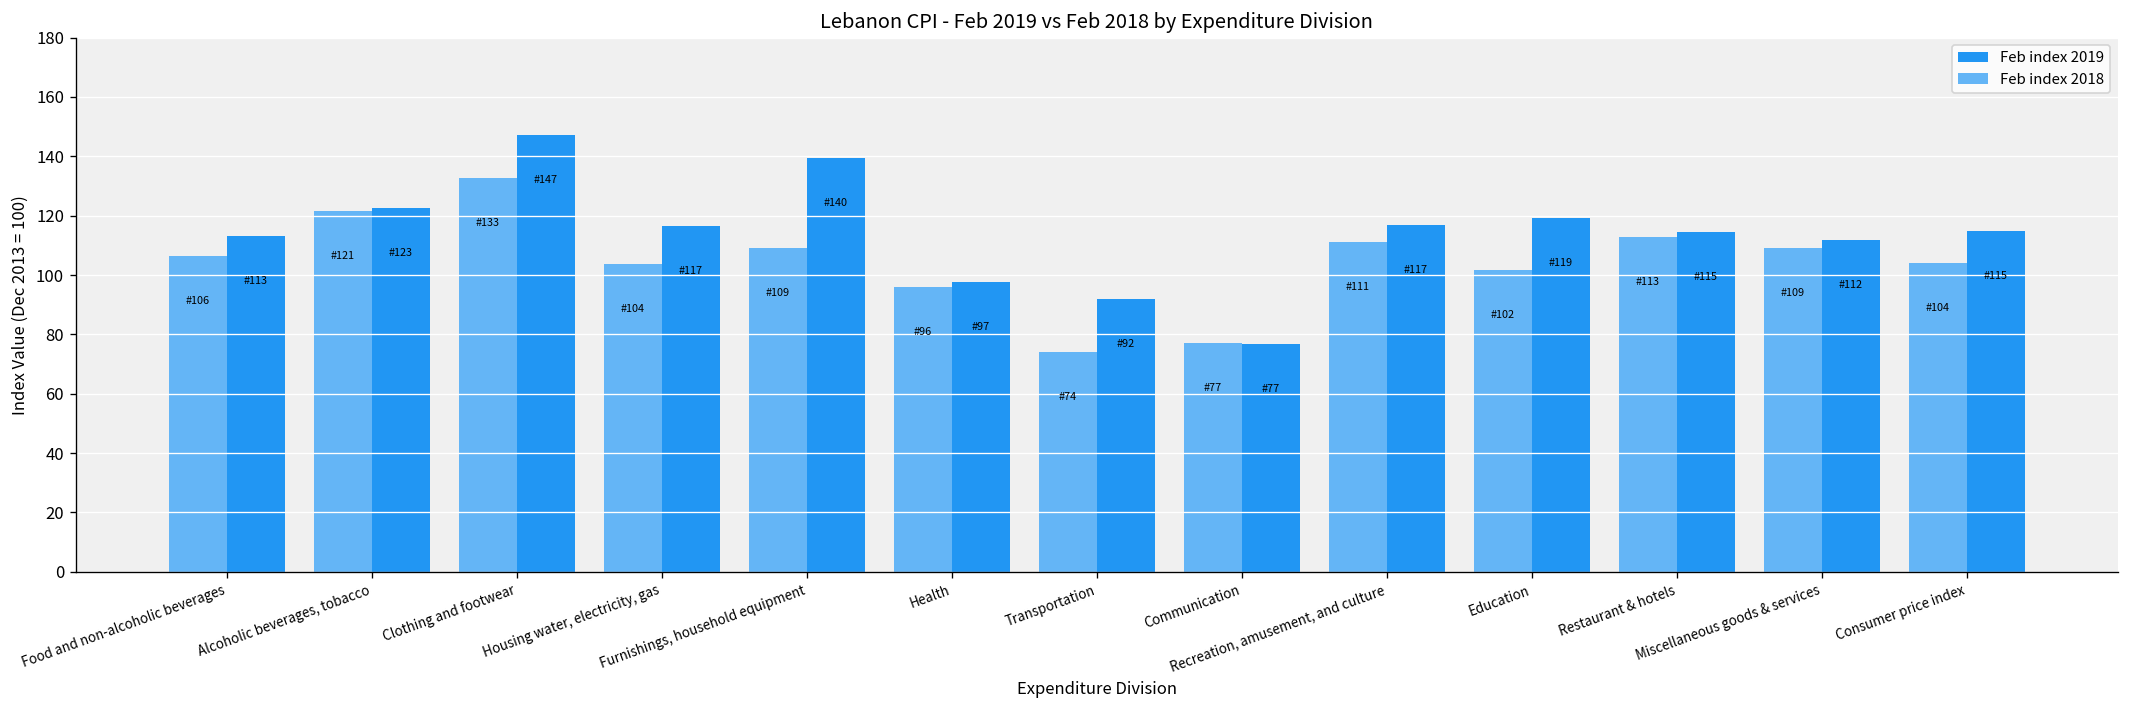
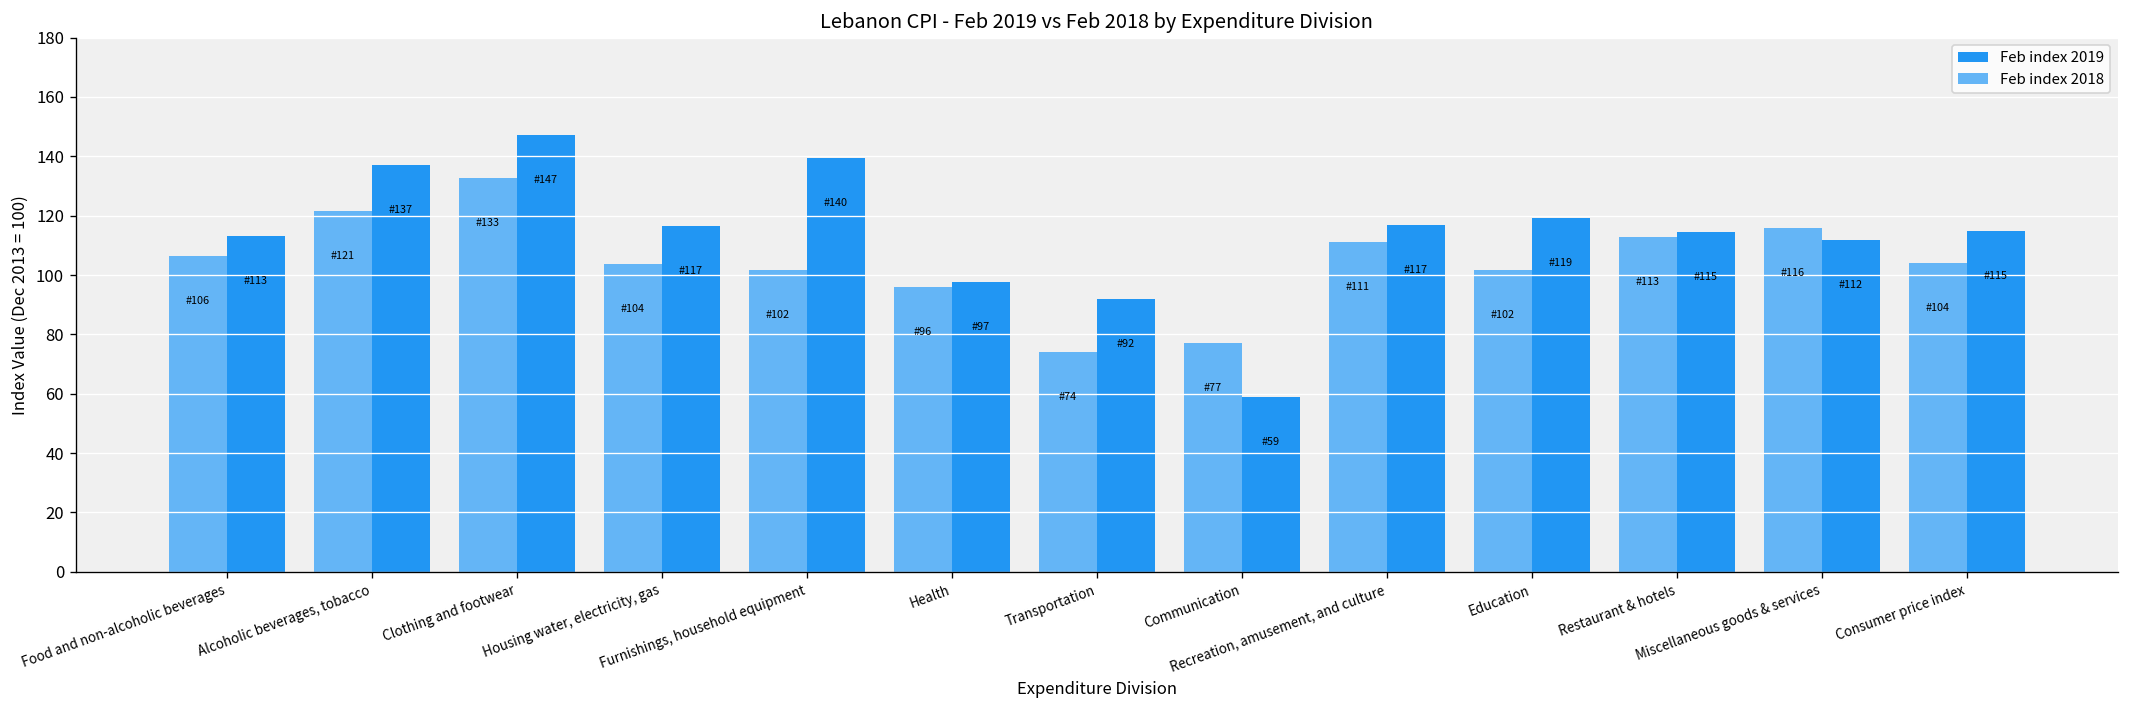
  {
    "Feb index 2019": {
      "Food and non-alcoholic beverages": 113,
-     "Alcoholic beverages, tobacco": 123,
+     "Alcoholic beverages, tobacco": 137,
      "Clothing and footwear": 147,
      "Housing water, electricity, gas": 117,
      "Furnishings, household equipment": 140,
      "Health": 97,
      "Transportation": 92,
-     "Communication": 77,
+     "Communication": 59,
      "Recreation, amusement, and culture": 117,
      "Education": 119,
      "Restaurant & hotels": 115,
      "Miscellaneous goods & services": 112,
      "Consumer price index": 115
    },
    "Feb index 2018": {
      "Food and non-alcoholic beverages": 106,
      "Alcoholic beverages, tobacco": 121,
      "Clothing and footwear": 133,
      "Housing water, electricity, gas": 104,
-     "Furnishings, household equipment": 109,
+     "Furnishings, household equipment": 102,
      "Health": 96,
      "Transportation": 74,
      "Communication": 77,
      "Recreation, amusement, and culture": 111,
      "Education": 102,
      "Restaurant & hotels": 113,
-     "Miscellaneous goods & services": 109,
+     "Miscellaneous goods & services": 116,
      "Consumer price index": 104
    }
  }
